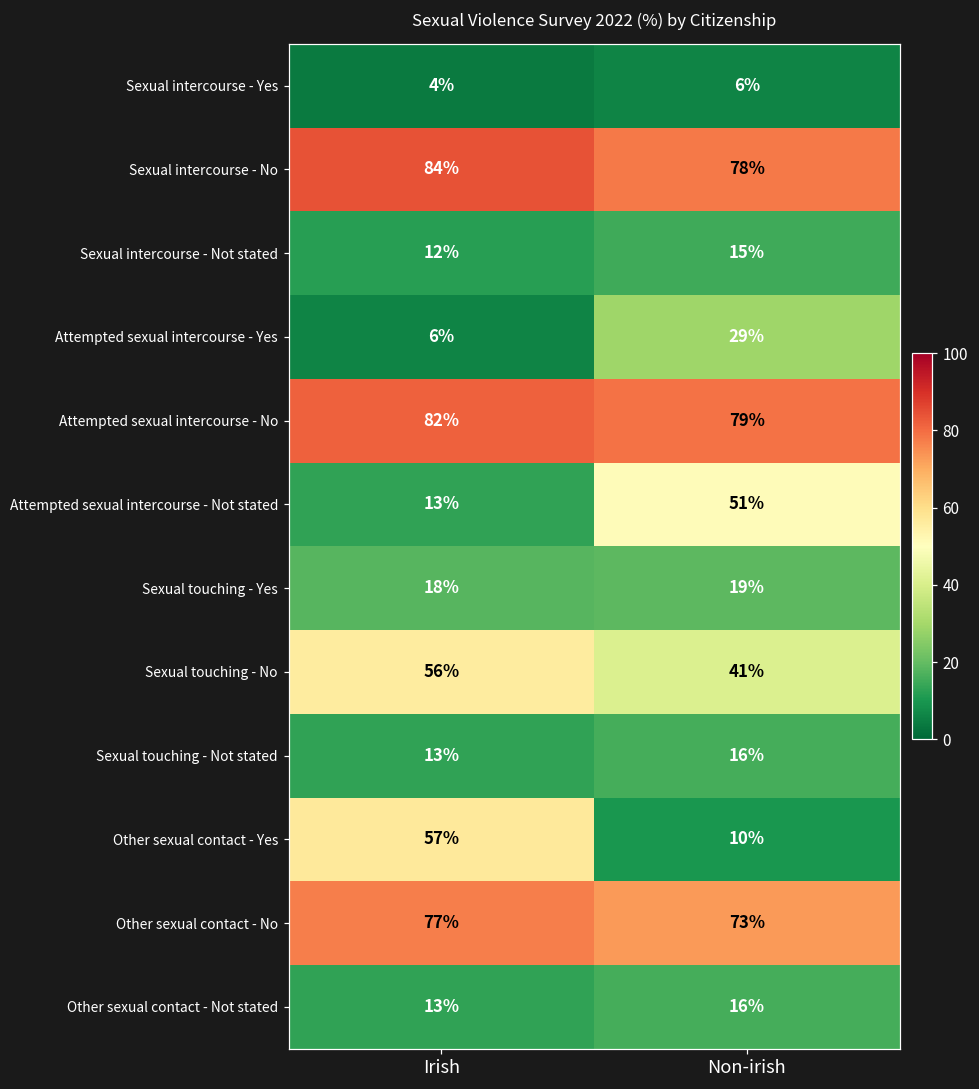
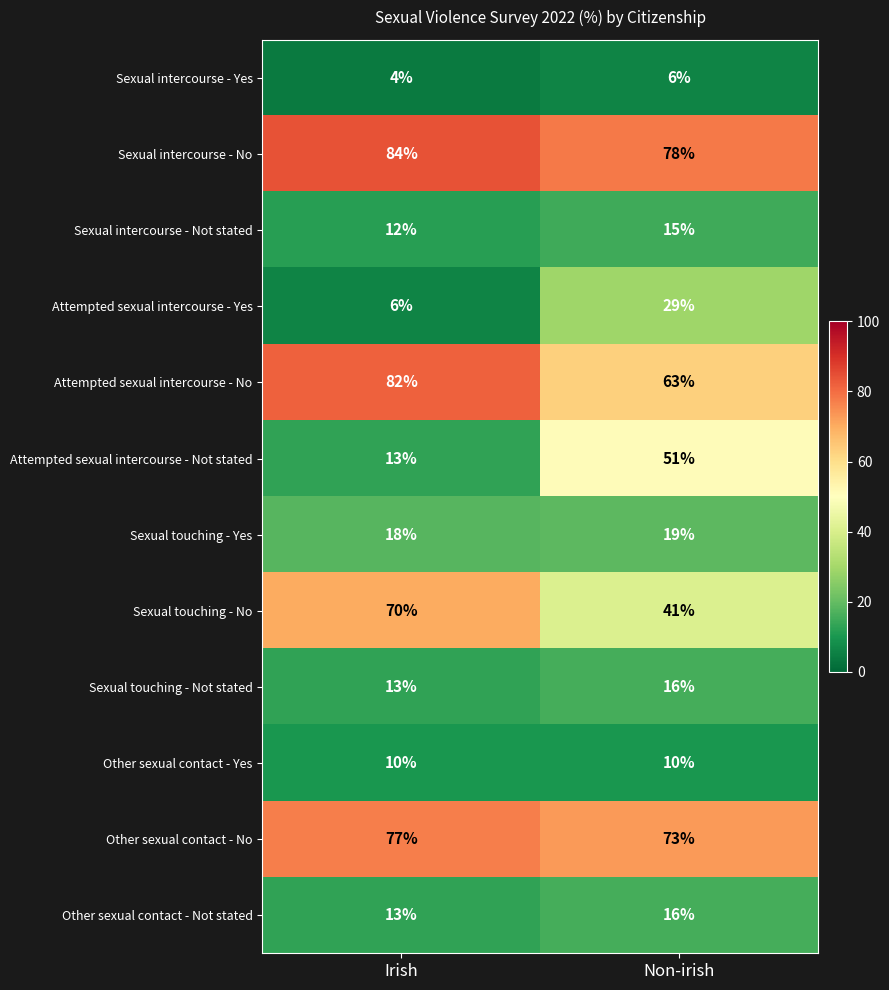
  {
    "Sexual intercourse - Yes": {
      "Irish": "4%",
      "Non-irish": "6%"
    },
    "Sexual intercourse - No": {
      "Irish": "84%",
      "Non-irish": "78%"
    },
    "Sexual intercourse - Not stated": {
      "Irish": "12%",
      "Non-irish": "15%"
    },
    "Attempted sexual intercourse - Yes": {
      "Irish": "6%",
      "Non-irish": "29%"
    },
    "Attempted sexual intercourse - No": {
      "Irish": "82%",
-     "Non-irish": "79%"
+     "Non-irish": "63%"
    },
    "Attempted sexual intercourse - Not stated": {
      "Irish": "13%",
      "Non-irish": "51%"
    },
    "Sexual touching - Yes": {
      "Irish": "18%",
      "Non-irish": "19%"
    },
    "Sexual touching - No": {
-     "Irish": "56%",
+     "Irish": "70%",
      "Non-irish": "41%"
    },
    "Sexual touching - Not stated": {
      "Irish": "13%",
      "Non-irish": "16%"
    },
    "Other sexual contact - Yes": {
-     "Irish": "57%",
+     "Irish": "10%",
      "Non-irish": "10%"
    },
    "Other sexual contact - No": {
      "Irish": "77%",
      "Non-irish": "73%"
    },
    "Other sexual contact - Not stated": {
      "Irish": "13%",
      "Non-irish": "16%"
    }
  }
